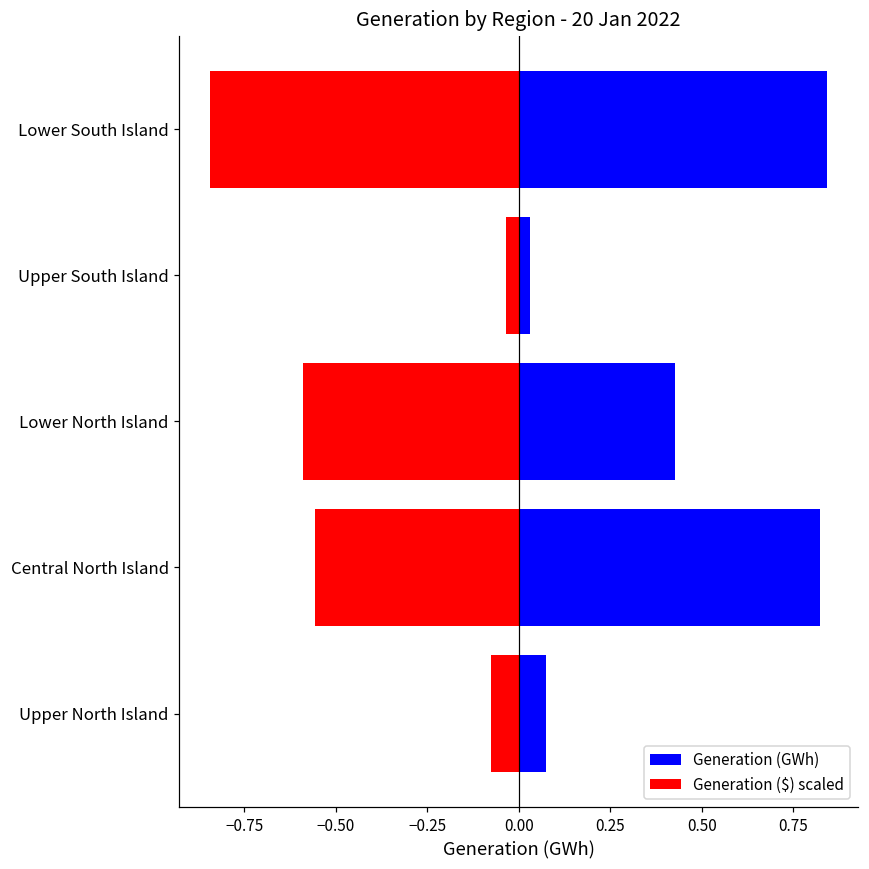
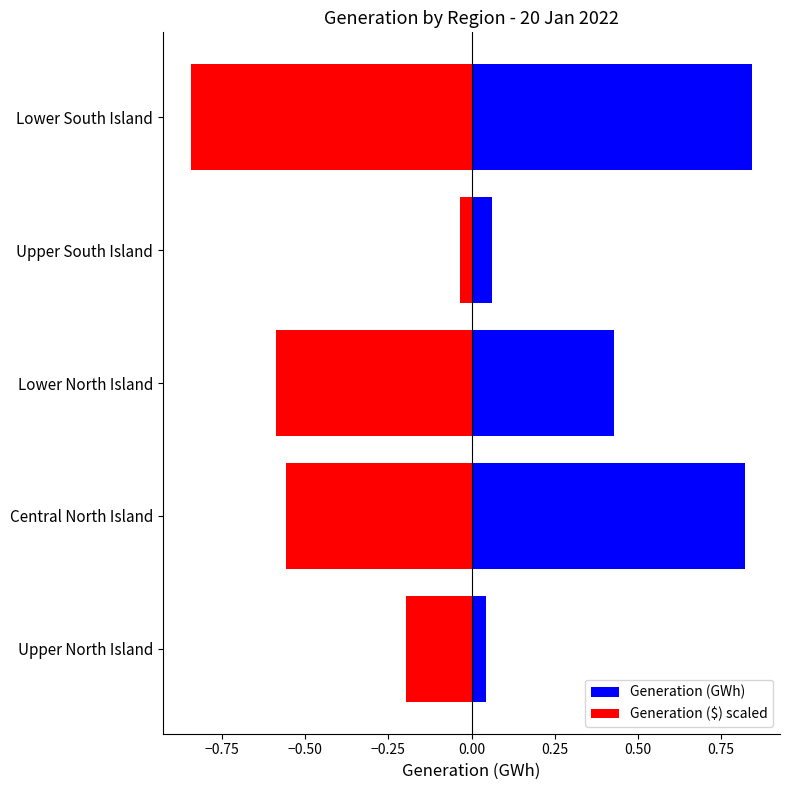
  {
    "Generation (GWh)": {
      "Lower South Island": 0.84,
-     "Upper South Island": 0.03,
+     "Upper South Island": 0.06,
      "Lower North Island": 0.43,
      "Central North Island": 0.82,
-     "Upper North Island": 0.07
+     "Upper North Island": 0.04
    },
    "Generation ($) scaled": {
      "Lower South Island": -0.84,
      "Upper South Island": -0.03,
      "Lower North Island": -0.59,
      "Central North Island": -0.56,
-     "Upper North Island": -0.08
+     "Upper North Island": -0.20
    }
  }
